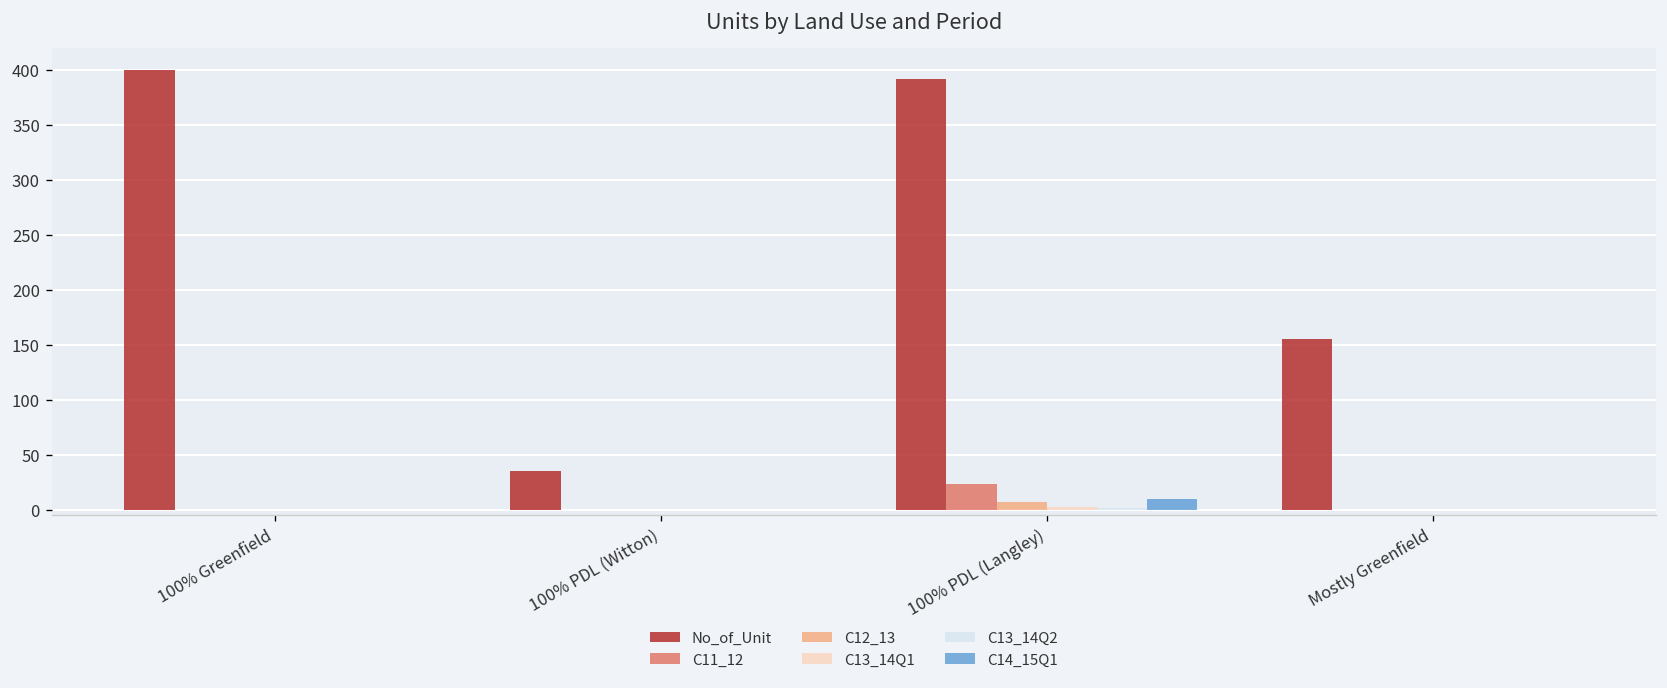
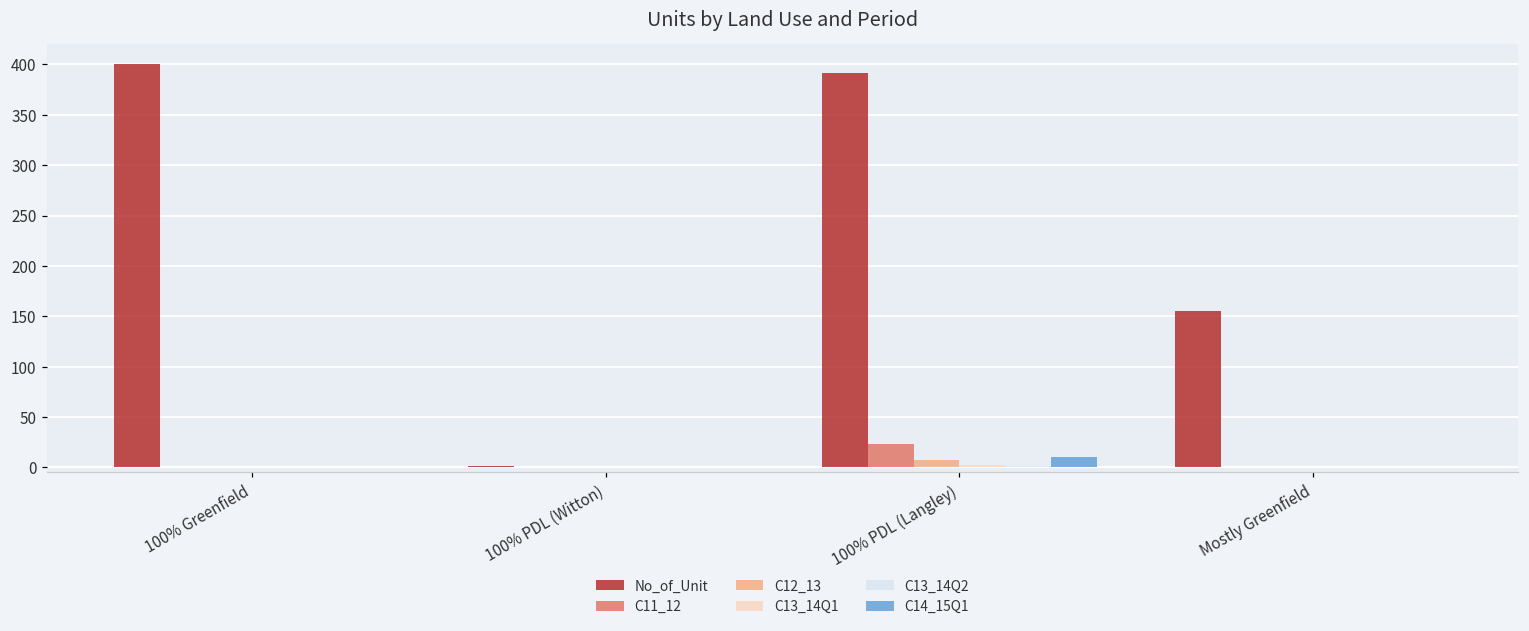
  {
    "No_of_Unit": {
      "100% Greenfield": 400,
-     "100% PDL (Witton)": 40,
+     "100% PDL (Witton)": 0,
      "100% PDL (Langley)": 390,
      "Mostly Greenfield": 160
    },
    "C11_12": {
      "100% Greenfield": 0,
      "100% PDL (Witton)": 0,
      "100% PDL (Langley)": 20,
      "Mostly Greenfield": 0
    },
    "C12_13": {
      "100% Greenfield": 0,
      "100% PDL (Witton)": 0,
      "100% PDL (Langley)": 10,
      "Mostly Greenfield": 0
    },
    "C13_14Q1": {
      "100% Greenfield": 0,
      "100% PDL (Witton)": 0,
      "Mostly Greenfield": 0
    },
    "C13_14Q2": {
      "100% Greenfield": 0,
      "100% PDL (Witton)": 0,
      "Mostly Greenfield": 0
    },
    "C14_15Q1": {
      "100% Greenfield": 0,
      "100% PDL (Witton)": 0,
      "100% PDL (Langley)": 10,
      "Mostly Greenfield": 0
    }
  }
